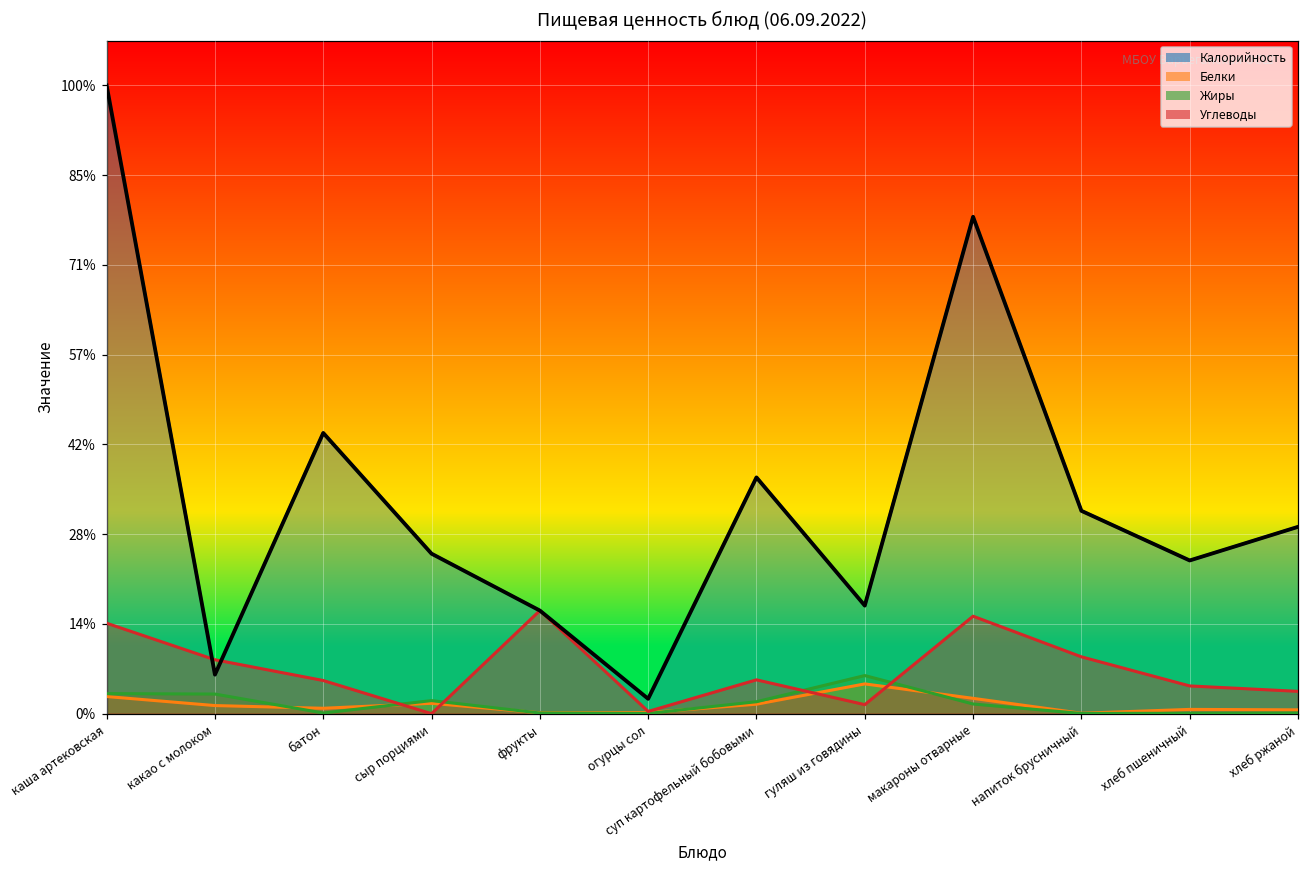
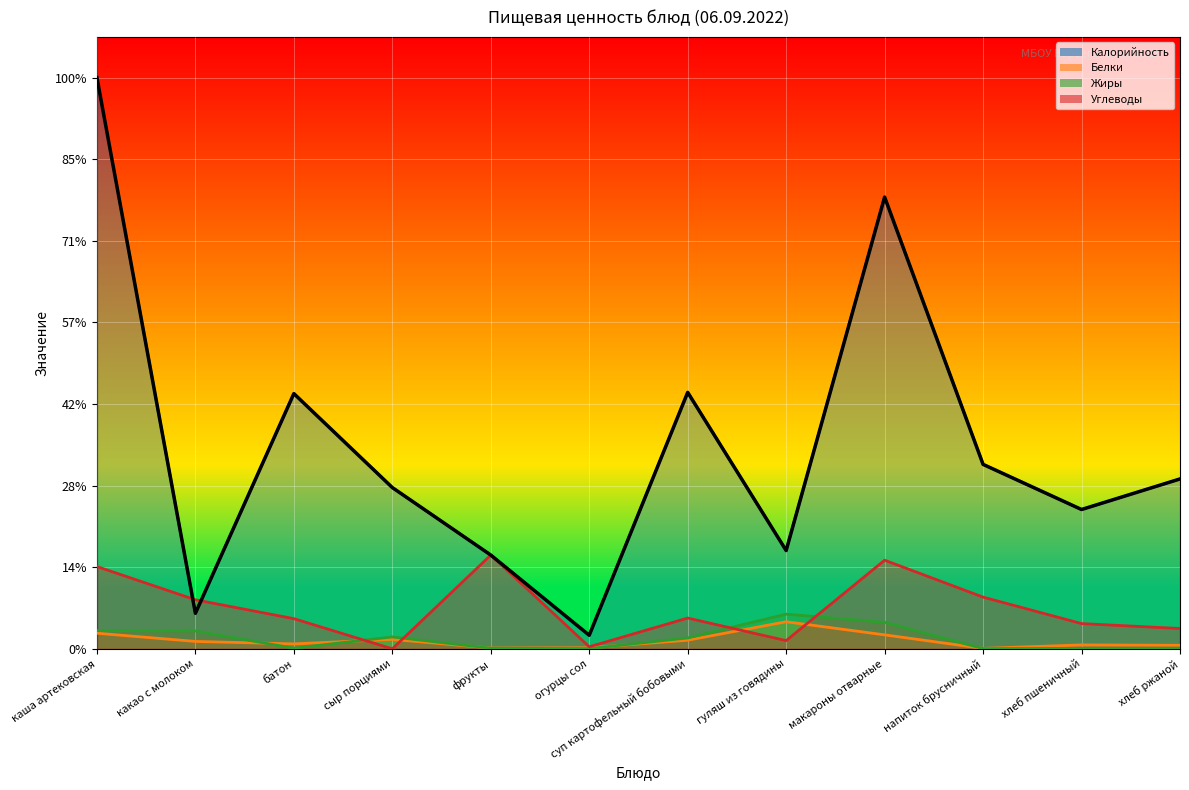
  {
    "Калорийность": {
      "каша артековская": "100%",
      "какао с молоком": "6%",
      "батон": "45%",
-     "сыр порциями": "25%",
+     "сыр порциями": "28%",
      "огурцы сол": "2%",
-     "суп картофельный бобовыми": "38%",
+     "суп картофельный бобовыми": "45%",
      "гуляш из говядины": "17%",
      "макароны отварные": "79%",
      "напиток брусничный": "32%",
      "хлеб пшеничный": "24%",
      "хлеб ржаной": "30%"
    },
    "Жиры": {
      "каша артековская": "3%",
      "какао с молоком": "3%",
      "батон": "0%",
      "гуляш из говядины": "6%",
-     "макароны отварные": "2%",
+     "макароны отварные": "5%",
      "хлеб пшеничный": "0%",
      "хлеб ржаной": "0%"
    }
  }
